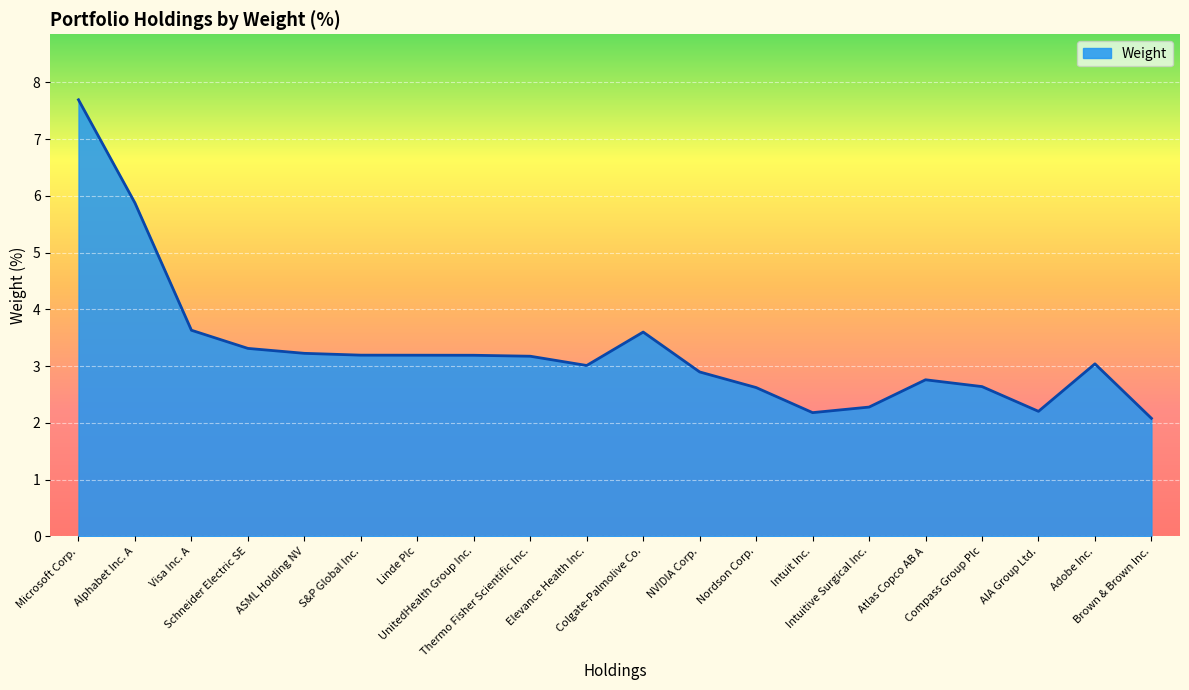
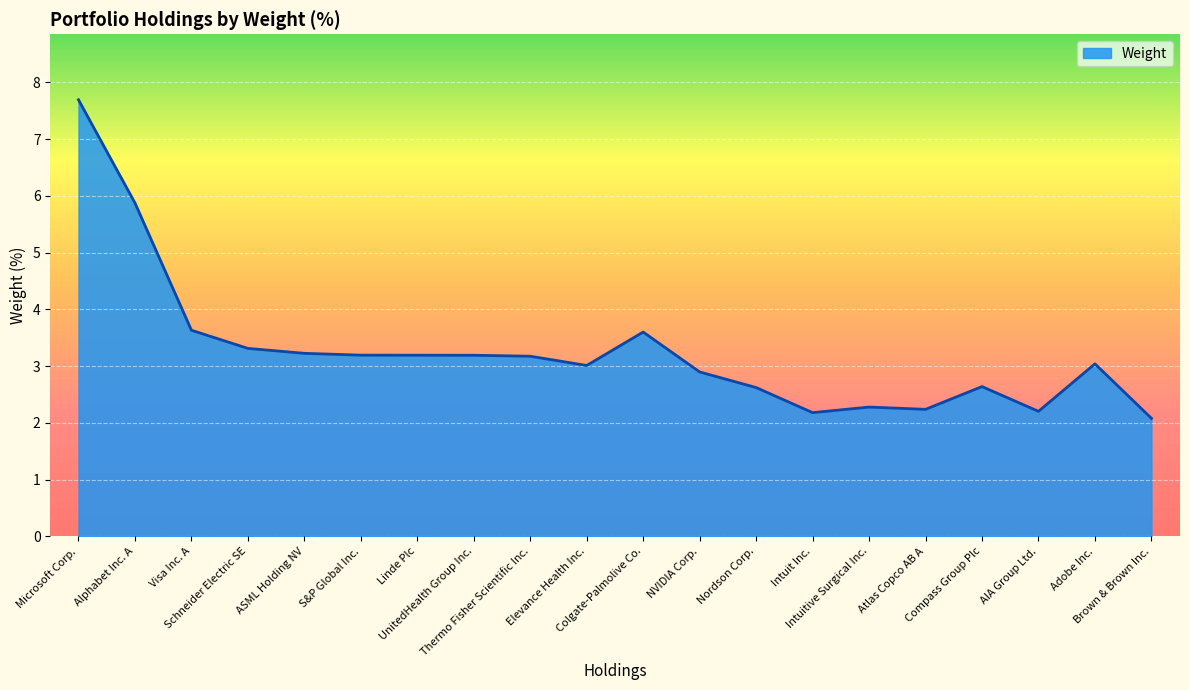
  {
    "Microsoft Corp.": 7.7,
    "Alphabet Inc. A": 5.9,
    "Visa Inc. A": 3.6,
    "Schneider Electric SE": 3.3,
    "ASML Holding NV": 3.2,
    "S&P Global Inc.": 3.2,
    "Linde Plc": 3.2,
    "UnitedHealth Group Inc.": 3.2,
    "Thermo Fisher Scientific Inc.": 3.2,
    "Elevance Health Inc.": 3.0,
    "Colgate-Palmolive Co.": 3.6,
    "NVIDIA Corp.": 2.9,
    "Nordson Corp.": 2.6,
    "Intuit Inc.": 2.2,
    "Intuitive Surgical Inc.": 2.3,
-   "Atlas Copco AB A": 2.8,
+   "Atlas Copco AB A": 2.2,
    "Compass Group Plc": 2.6,
    "AIA Group Ltd.": 2.2,
    "Adobe Inc.": 3.0,
    "Brown & Brown Inc.": 2.1
  }
